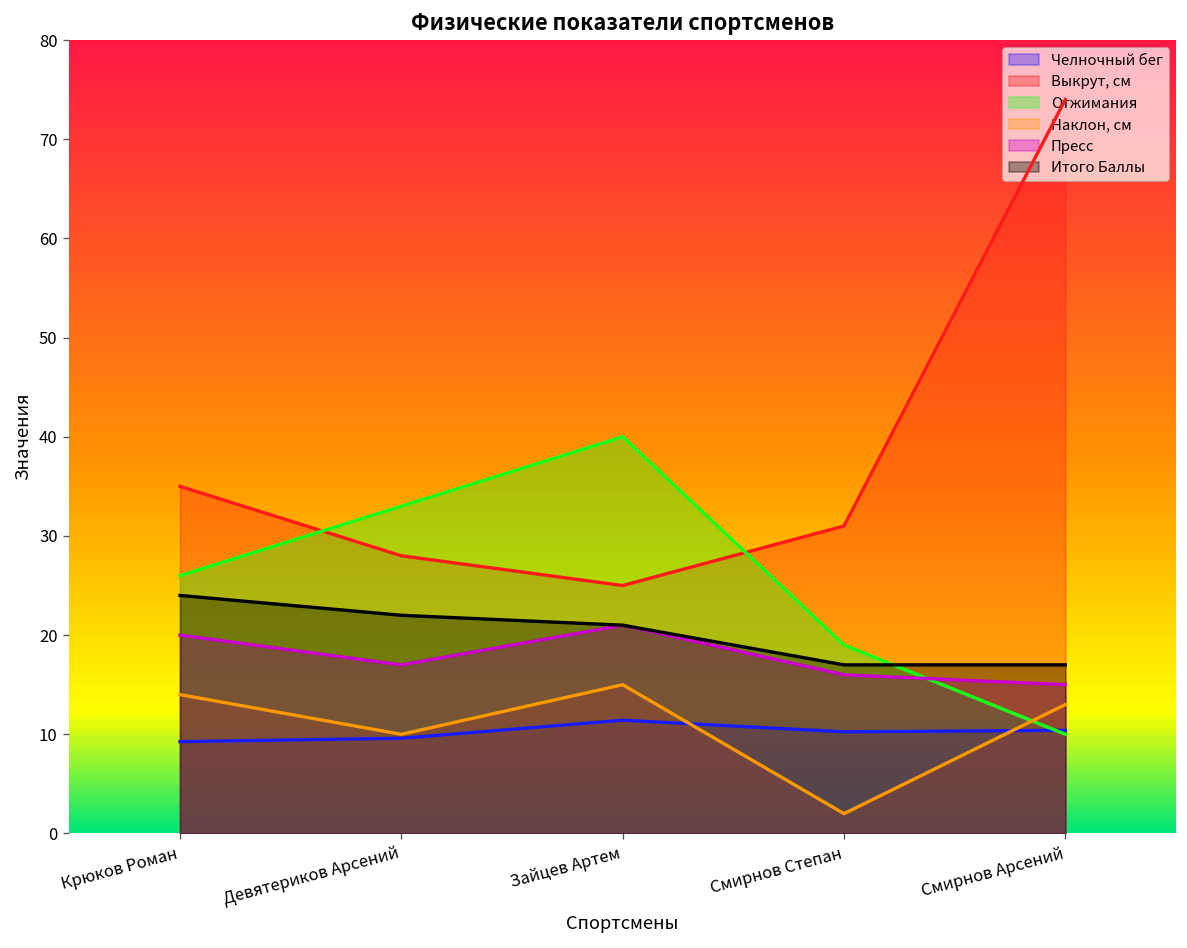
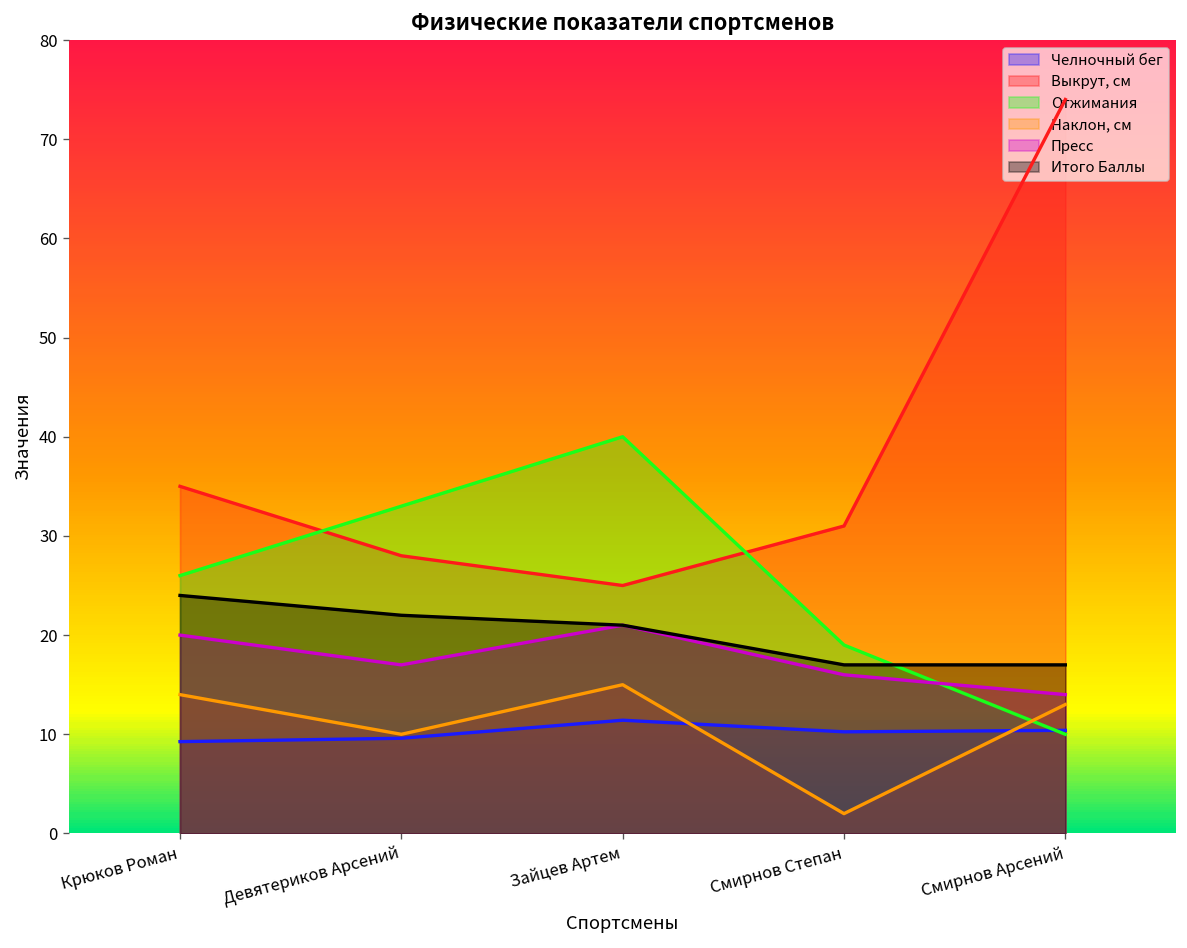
  {
    "Челночный бег": {
      "Крюков Роман": 9,
      "Девятериков Арсений": 10,
      "Зайцев Артем": 11,
      "Смирнов Степан": 10,
      "Смирнов Арсений": 10
    },
    "Отжимания": {
      "Крюков Роман": 26,
      "Девятериков Арсений": 33,
      "Зайцев Артем": 40,
      "Смирнов Степан": 19,
      "Смирнов Арсений": 10
    },
    "Пресс": {
      "Крюков Роман": 20,
      "Девятериков Арсений": 17,
      "Смирнов Степан": 16,
-     "Смирнов Арсений": 15
+     "Смирнов Арсений": 14
    },
    "Итого Баллы": {
      "Крюков Роман": 24,
      "Девятериков Арсений": 22,
      "Смирнов Степан": 17,
      "Смирнов Арсений": 17
    }
  }
